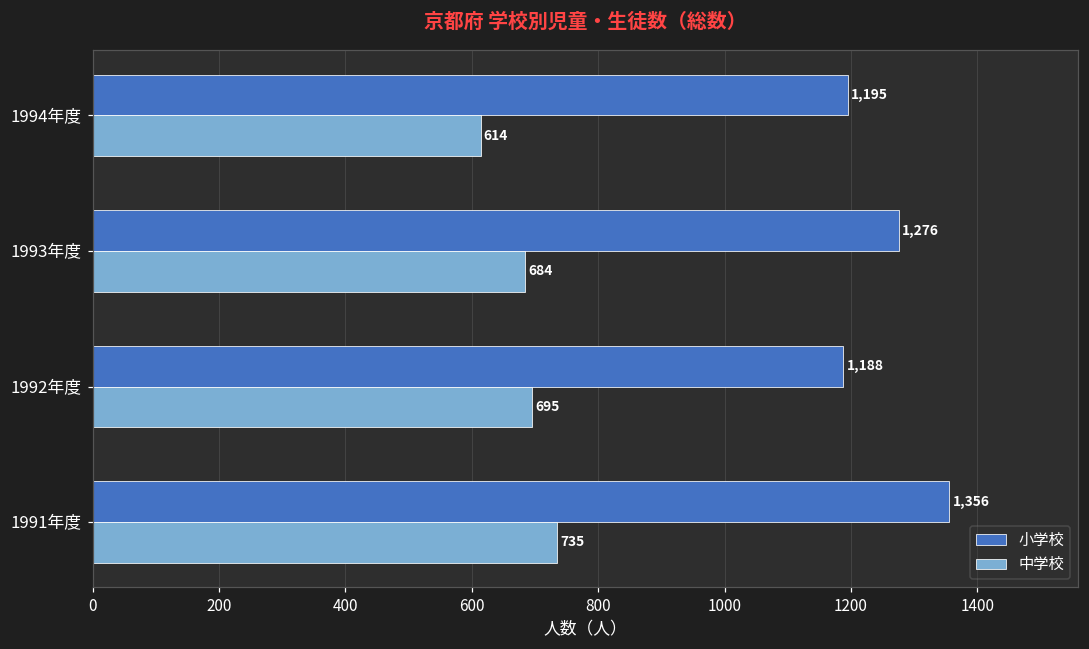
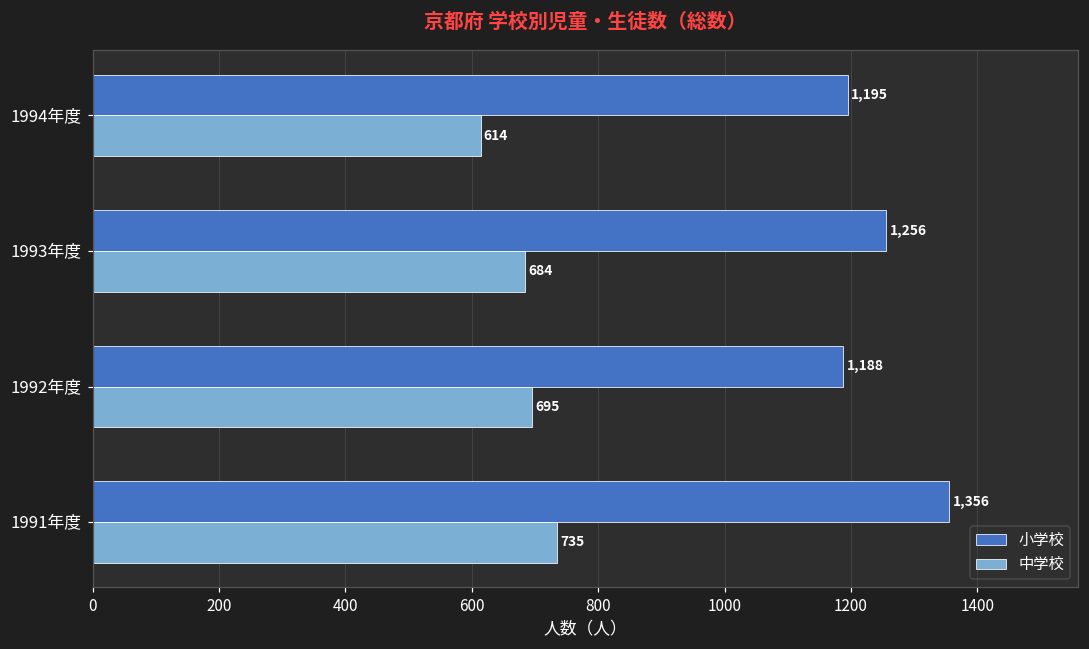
  {
    "小学校": {
      "1994年度": "1,195",
-     "1993年度": "1,276",
+     "1993年度": "1,256",
      "1992年度": "1,188",
      "1991年度": "1,356"
    },
    "中学校": {
      "1994年度": "614",
      "1993年度": "684",
      "1992年度": "695",
      "1991年度": "735"
    }
  }
